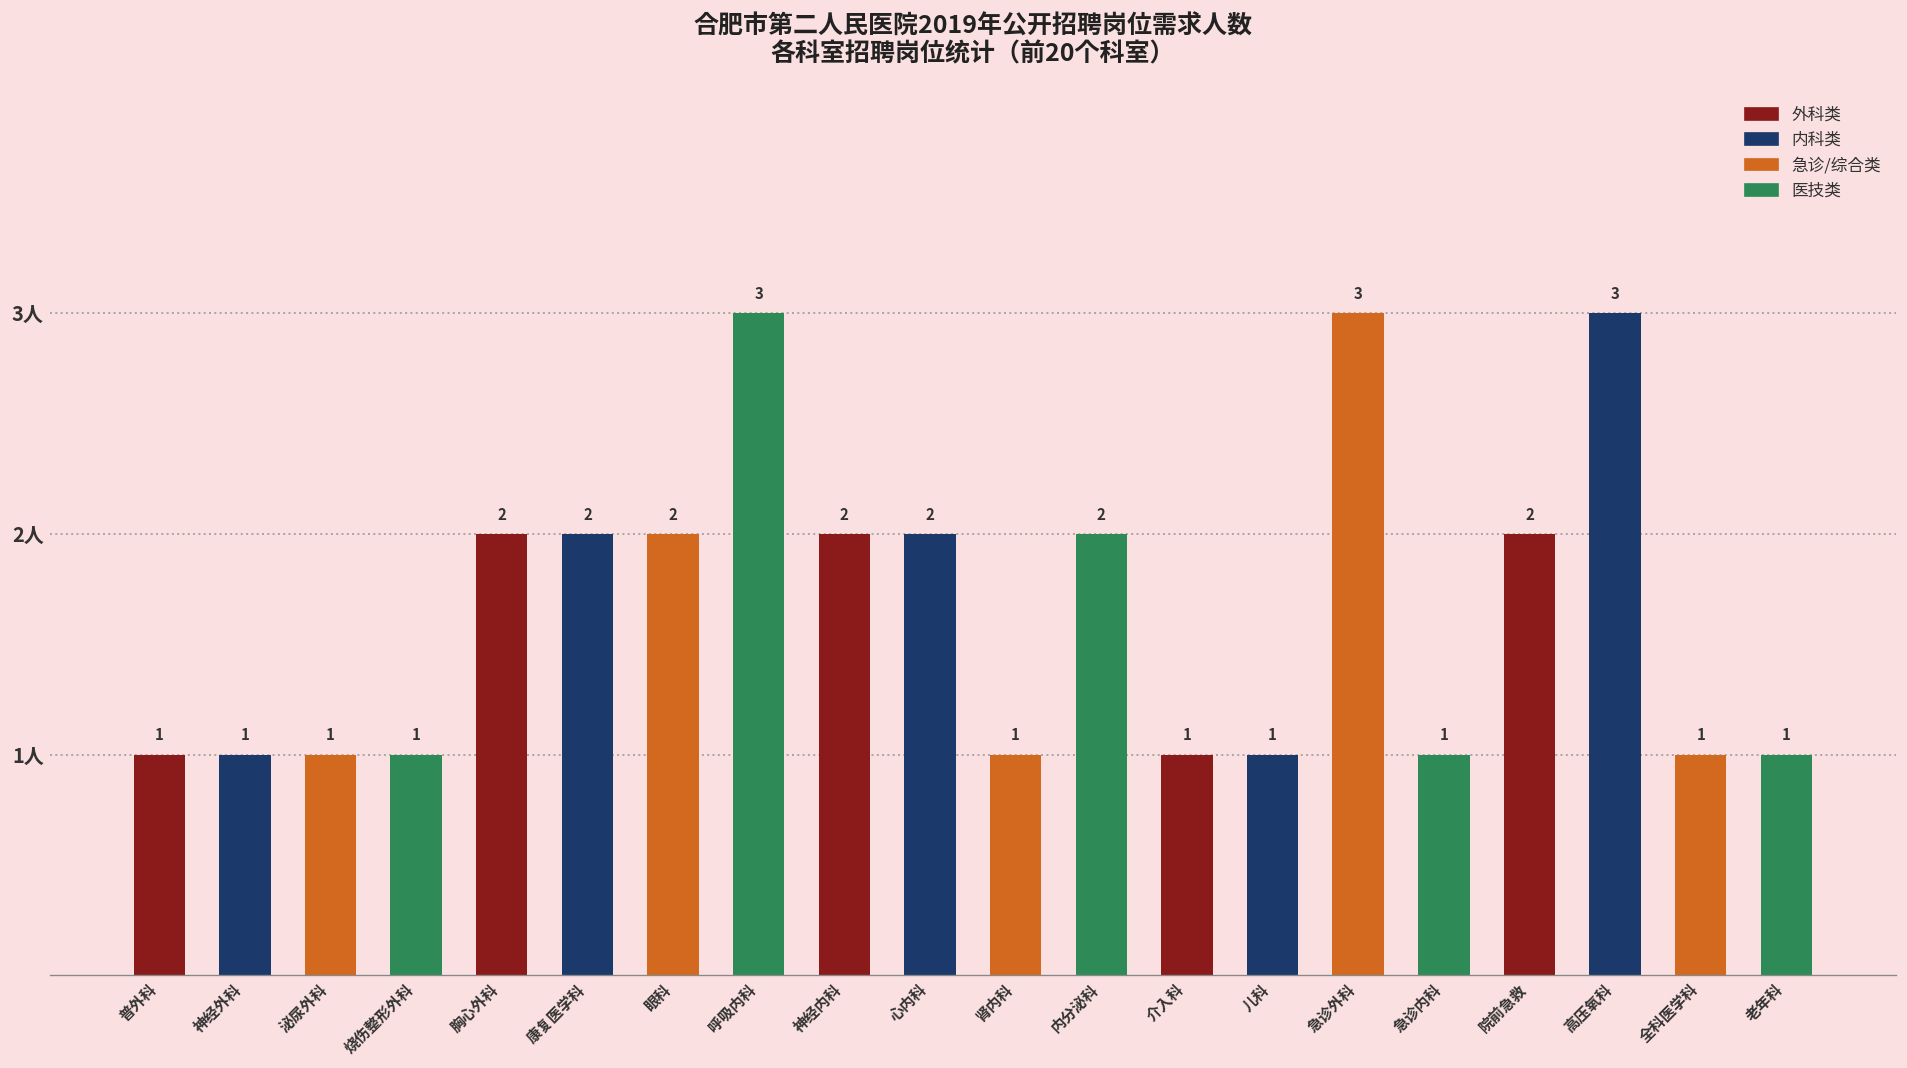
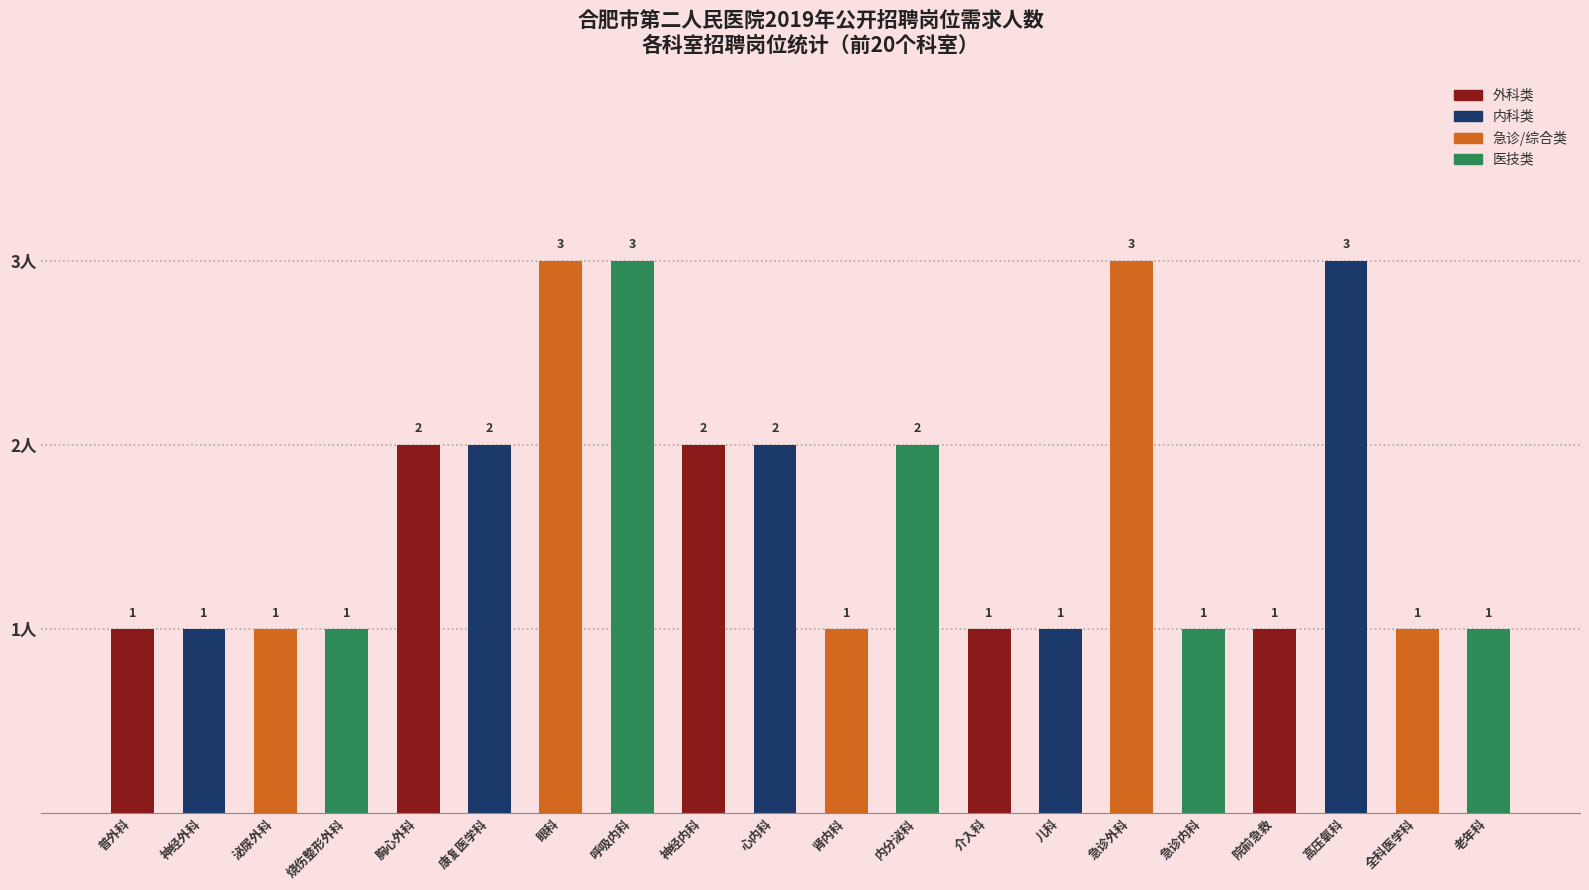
  {
    "普外科": 1,
    "神经外科": 1,
    "泌尿外科": 1,
    "烧伤整形外科": 1,
    "胸心外科": 2,
    "康复医学科": 2,
-   "眼科": 2,
+   "眼科": 3,
    "呼吸内科": 3,
    "神经内科": 2,
    "心内科": 2,
    "肾内科": 1,
    "内分泌科": 2,
    "介入科": 1,
    "儿科": 1,
    "急诊外科": 3,
    "急诊内科": 1,
-   "院前急救": 2,
+   "院前急救": 1,
    "高压氧科": 3,
    "全科医学科": 1,
    "老年科": 1
  }
